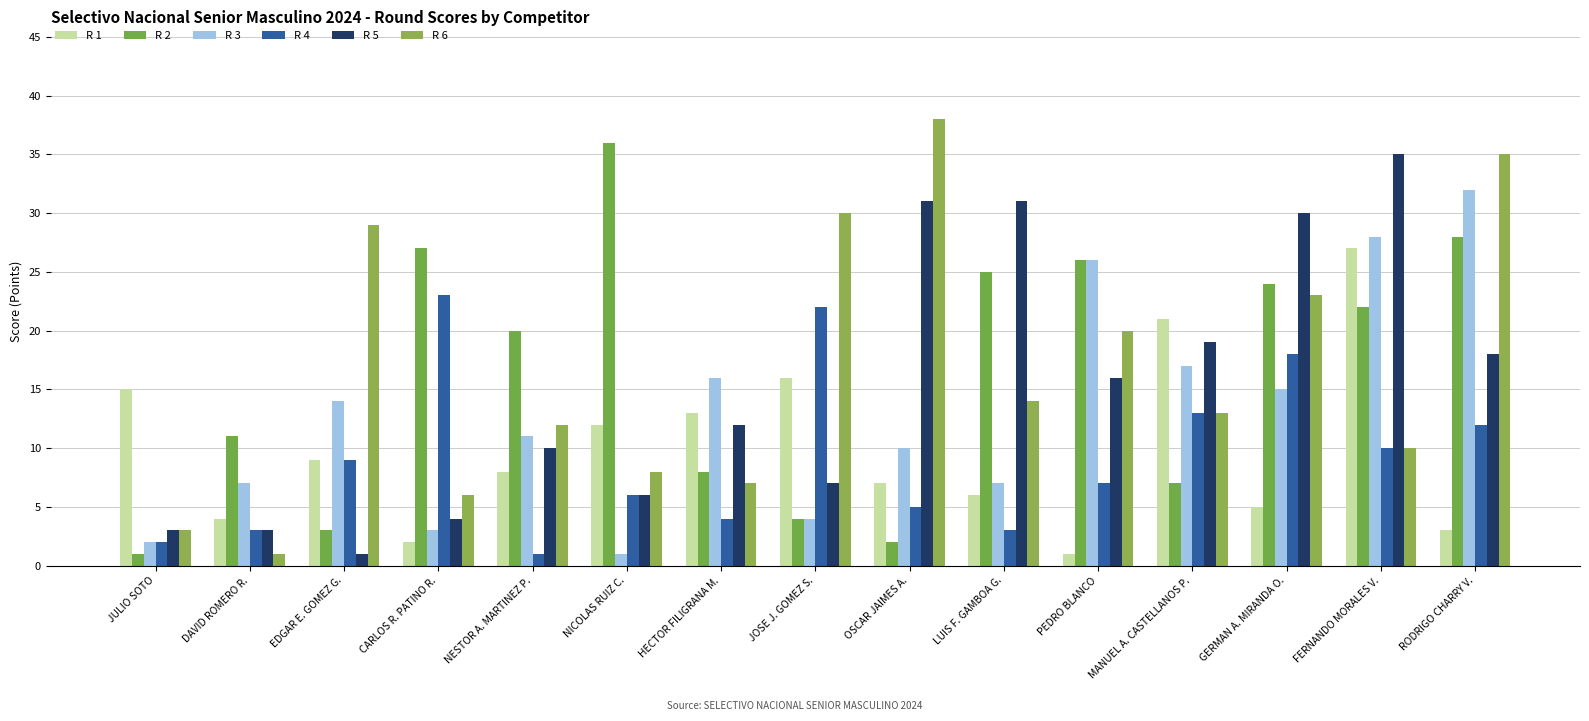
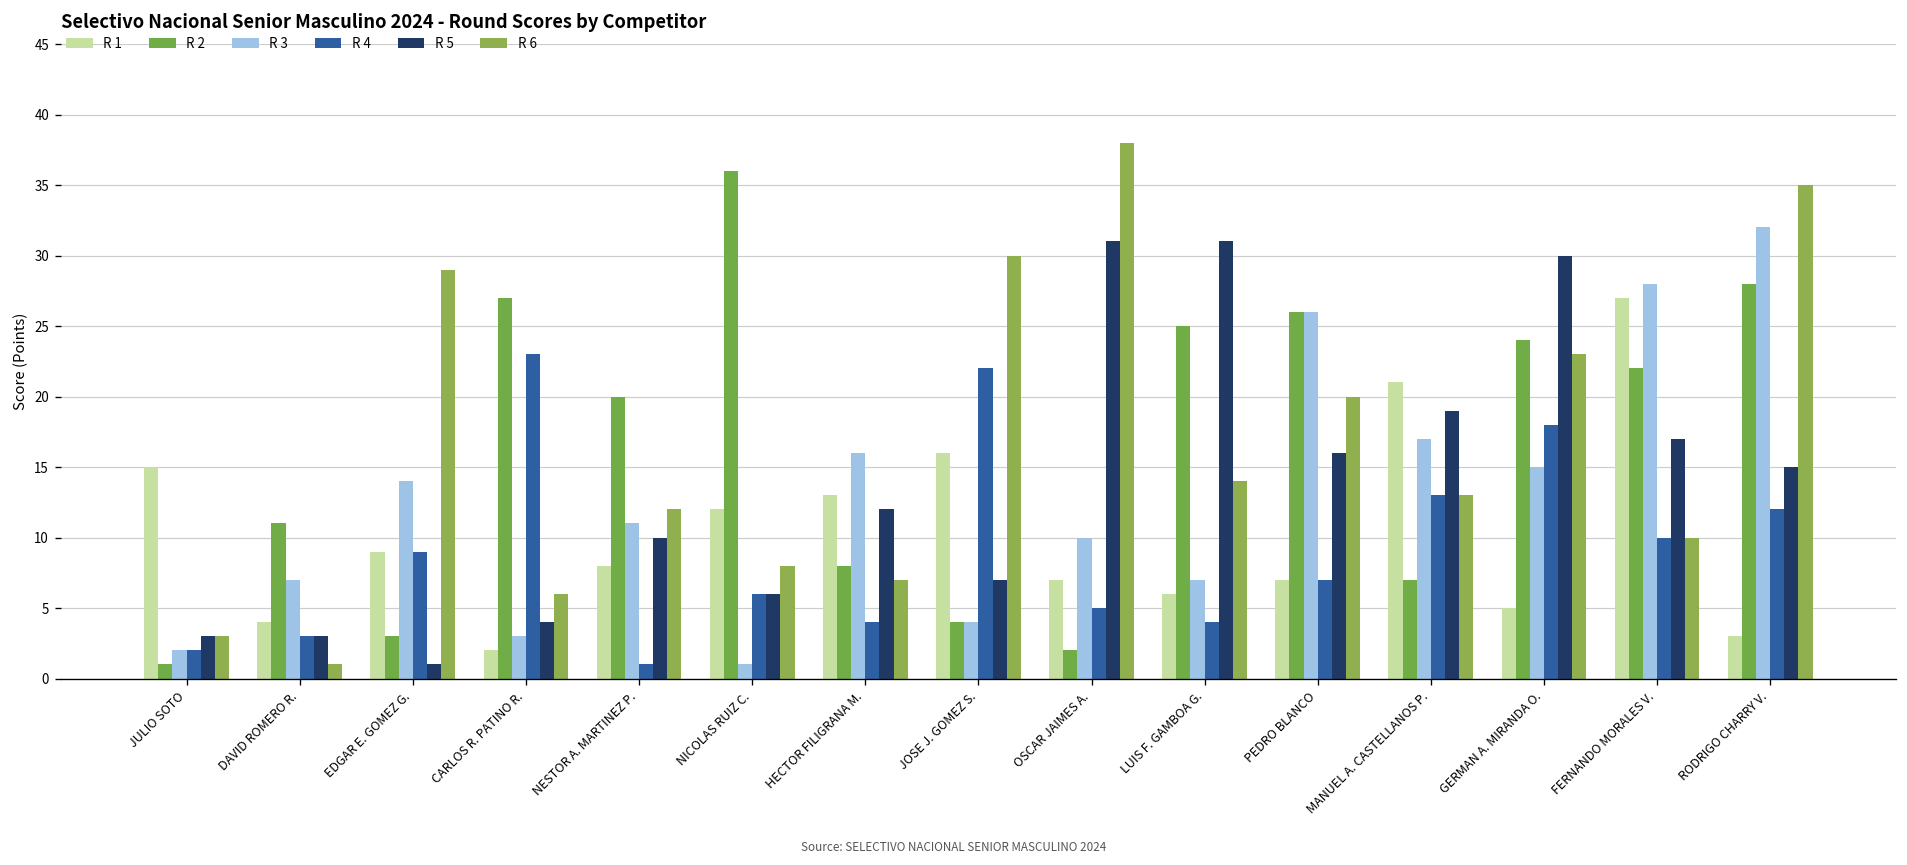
  {
    "R 1": {
      "JULIO SOTO": 15,
      "DAVID ROMERO R.": 4,
      "EDGAR E. GOMEZ G.": 9,
      "CARLOS R. PATINO R.": 2,
      "NESTOR A. MARTINEZ P.": 8,
      "NICOLAS RUIZ C.": 12,
      "HECTOR FILIGRANA M.": 13,
      "JOSE J. GOMEZ S.": 16,
      "OSCAR JAIMES A.": 7,
      "LUIS F. GAMBOA G.": 6,
-     "PEDRO BLANCO": 1,
+     "PEDRO BLANCO": 7,
      "MANUEL A. CASTELLANOS P.": 21,
      "GERMAN A. MIRANDA O.": 5,
      "FERNANDO MORALES V.": 27,
      "RODRIGO CHARRY V.": 3
    },
    "R 3": {
      "JULIO SOTO": 2,
      "DAVID ROMERO R.": 7,
      "EDGAR E. GOMEZ G.": 14,
      "CARLOS R. PATINO R.": 3,
      "NESTOR A. MARTINEZ P.": 11,
      "NICOLAS RUIZ C.": 1,
      "HECTOR FILIGRANA M.": 16,
      "JOSE J. GOMEZ S.": 4,
      "OSCAR JAIMES A.": 10,
      "LUIS F. GAMBOA G.": 7,
      "PEDRO BLANCO": 26,
      "MANUEL A. CASTELLANOS P.": 17,
      "GERMAN A. MIRANDA O.": 15,
      "FERNANDO MORALES V.": 28,
      "RODRIGO CHARRY V.": 32
    },
    "R 4": {
      "JULIO SOTO": 2,
      "DAVID ROMERO R.": 3,
      "EDGAR E. GOMEZ G.": 9,
      "CARLOS R. PATINO R.": 23,
      "NESTOR A. MARTINEZ P.": 1,
      "NICOLAS RUIZ C.": 6,
      "HECTOR FILIGRANA M.": 4,
      "JOSE J. GOMEZ S.": 22,
      "OSCAR JAIMES A.": 5,
-     "LUIS F. GAMBOA G.": 3,
+     "LUIS F. GAMBOA G.": 4,
      "PEDRO BLANCO": 7,
      "MANUEL A. CASTELLANOS P.": 13,
      "GERMAN A. MIRANDA O.": 18,
      "FERNANDO MORALES V.": 10,
      "RODRIGO CHARRY V.": 12
    },
    "R 5": {
      "JULIO SOTO": 3,
      "DAVID ROMERO R.": 3,
      "EDGAR E. GOMEZ G.": 1,
      "CARLOS R. PATINO R.": 4,
      "NESTOR A. MARTINEZ P.": 10,
      "NICOLAS RUIZ C.": 6,
      "HECTOR FILIGRANA M.": 12,
      "JOSE J. GOMEZ S.": 7,
      "OSCAR JAIMES A.": 31,
      "LUIS F. GAMBOA G.": 31,
      "PEDRO BLANCO": 16,
      "MANUEL A. CASTELLANOS P.": 19,
      "GERMAN A. MIRANDA O.": 30,
-     "FERNANDO MORALES V.": 35,
-     "RODRIGO CHARRY V.": 18
+     "FERNANDO MORALES V.": 17,
+     "RODRIGO CHARRY V.": 15
    }
  }
